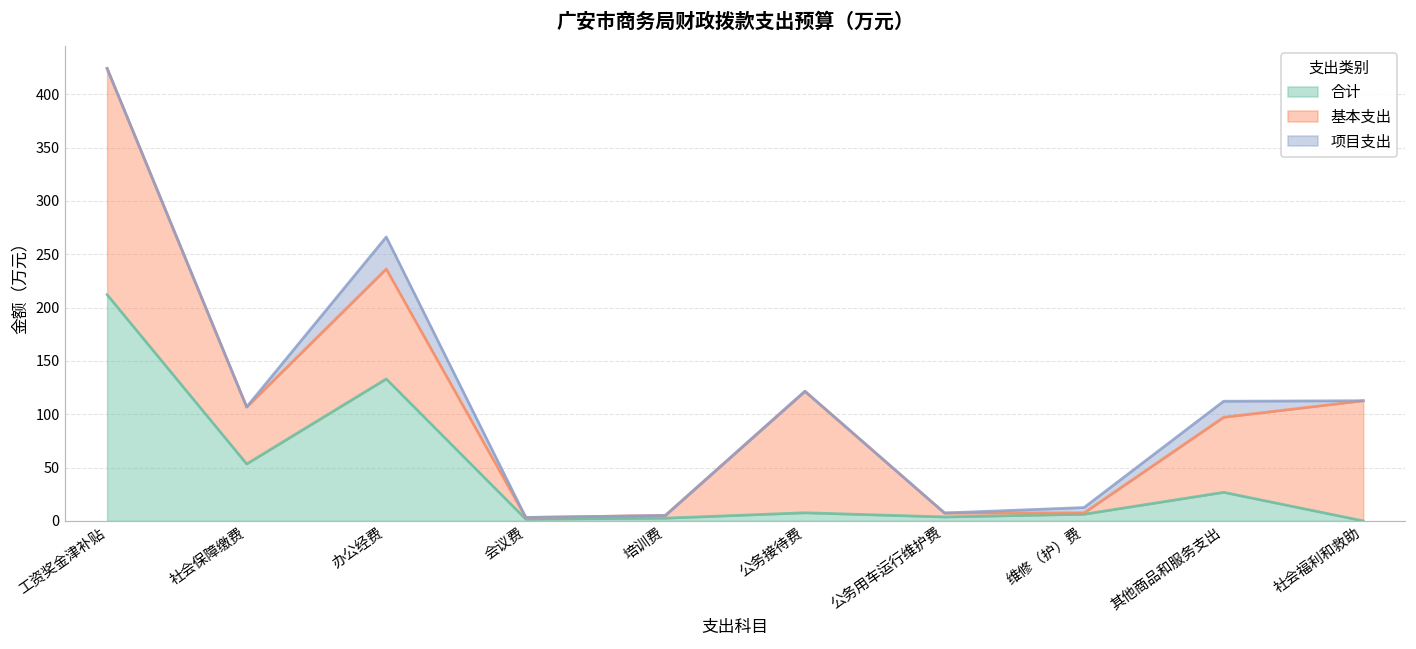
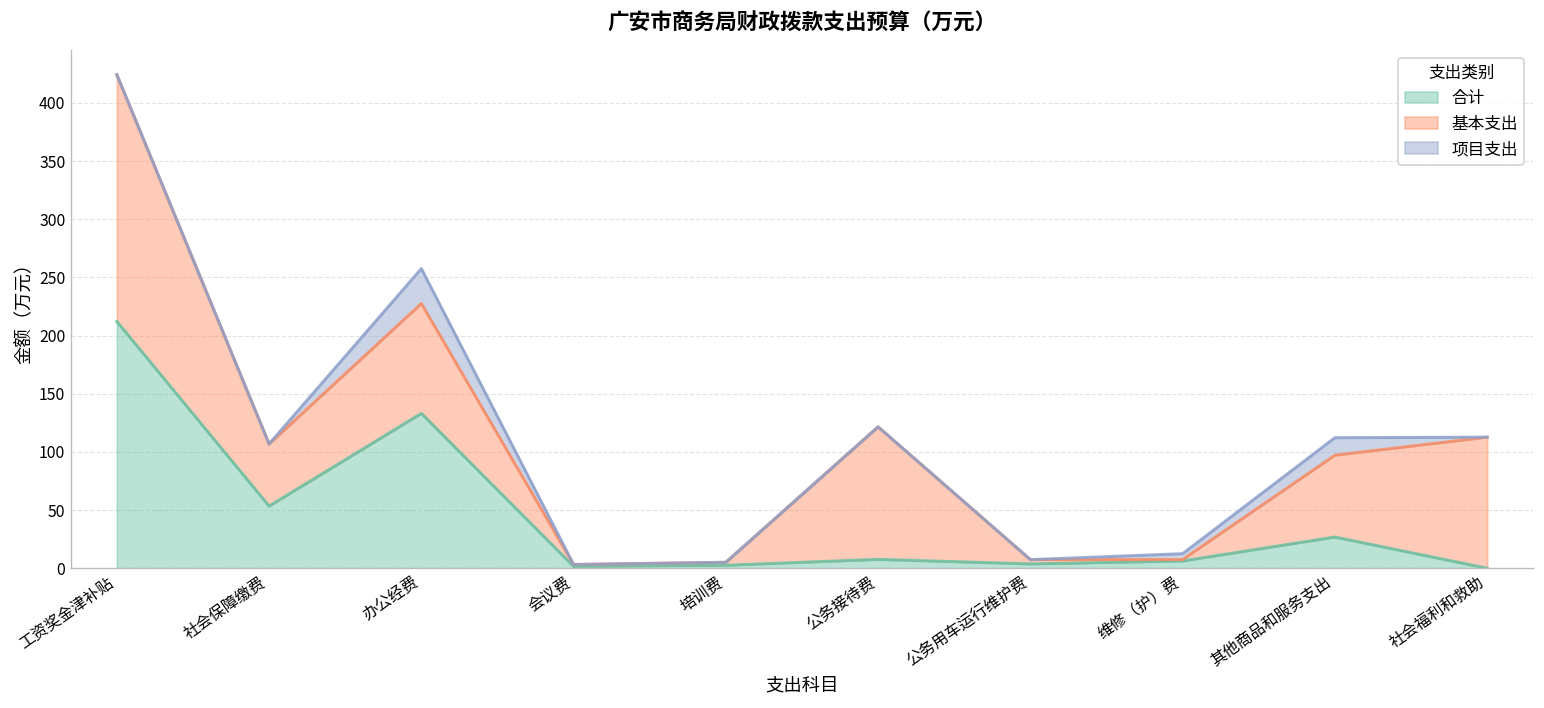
  {
    "基本支出": {
-     "办公经费": 100,
+     "办公经费": 90,
      "其他商品和服务支出": 70
    }
  }
